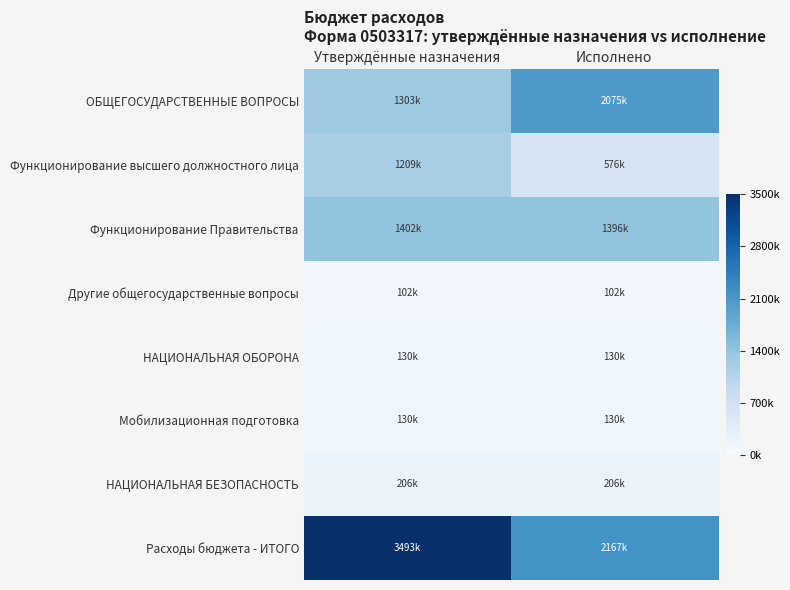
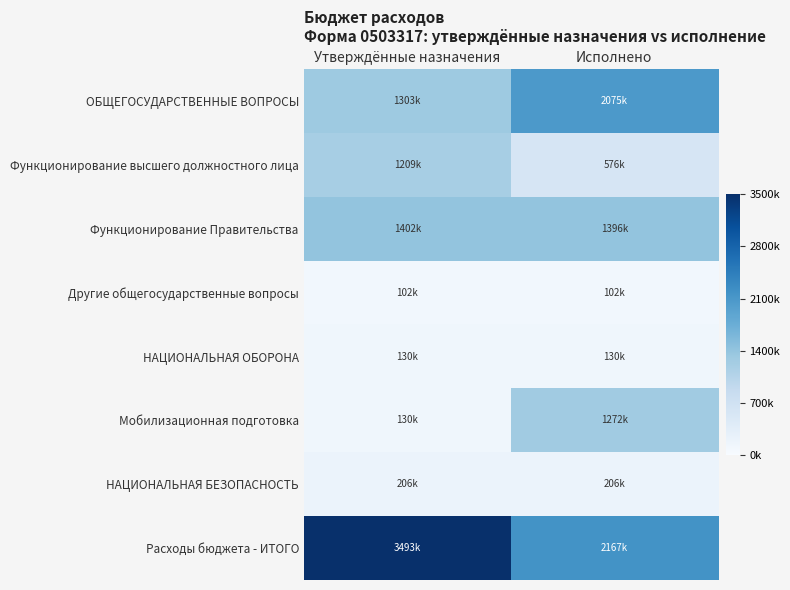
  {
    "ОБЩЕГОСУДАРСТВЕННЫЕ ВОПРОСЫ": {
      "Утверждённые назначения": "1303k",
      "Исполнено": "2075k"
    },
    "Функционирование высшего должностного лица": {
      "Утверждённые назначения": "1209k",
      "Исполнено": "576k"
    },
    "Функционирование Правительства": {
      "Утверждённые назначения": "1402k",
      "Исполнено": "1396k"
    },
    "Другие общегосударственные вопросы": {
      "Утверждённые назначения": "102k",
      "Исполнено": "102k"
    },
    "НАЦИОНАЛЬНАЯ ОБОРОНА": {
      "Утверждённые назначения": "130k",
      "Исполнено": "130k"
    },
    "Мобилизационная подготовка": {
      "Утверждённые назначения": "130k",
-     "Исполнено": "130k"
+     "Исполнено": "1272k"
    },
    "НАЦИОНАЛЬНАЯ БЕЗОПАСНОСТЬ": {
      "Утверждённые назначения": "206k",
      "Исполнено": "206k"
    },
    "Расходы бюджета - ИТОГО": {
      "Утверждённые назначения": "3493k",
      "Исполнено": "2167k"
    }
  }
